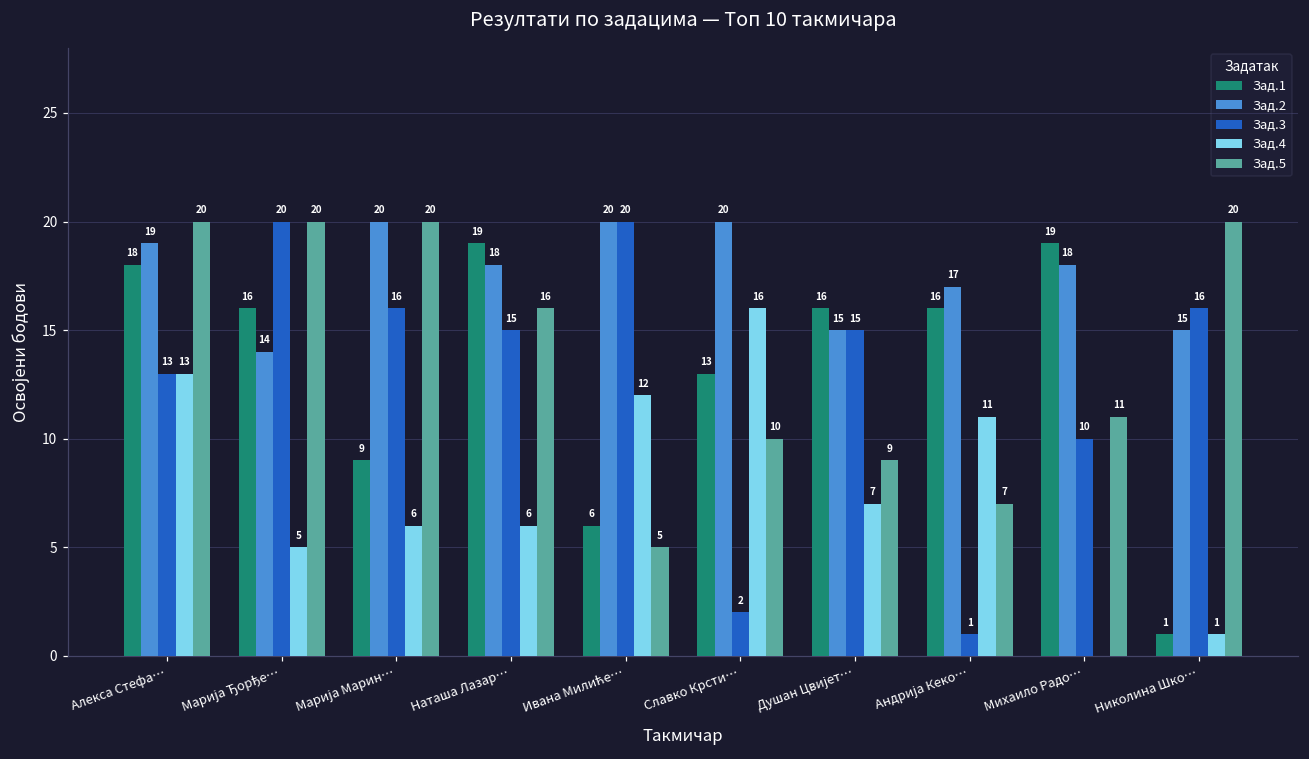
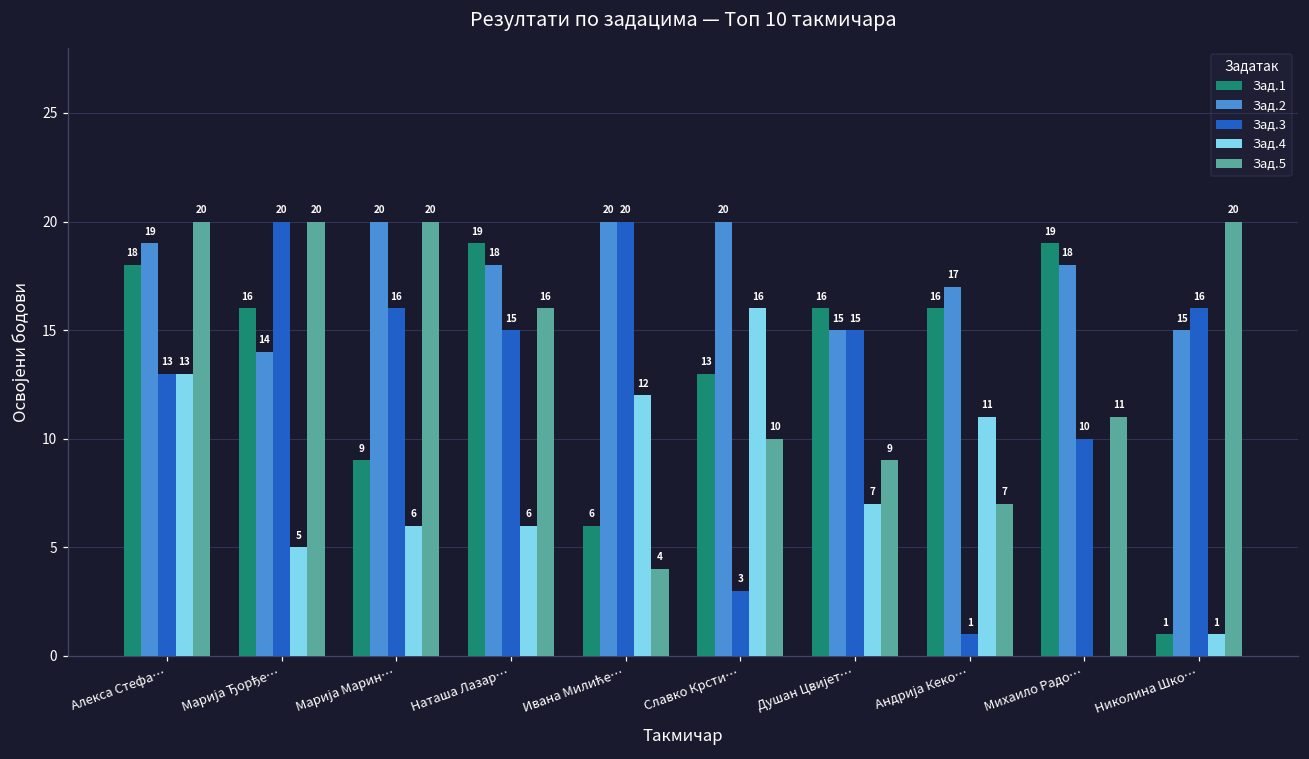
  {
    "Зад.1": {
      "Алекса Стефа…": 18,
      "Марија Ђорђе…": 16,
      "Марија Марин…": 9,
      "Наташа Лазар…": 19,
      "Ивана Милиће…": 6,
      "Славко Крсти…": 13,
      "Душан Цвијет…": 16,
      "Андрија Кеко…": 16,
      "Михаило Радо…": 19,
      "Николина Шко…": 1
    },
    "Зад.2": {
      "Алекса Стефа…": 19,
      "Марија Ђорђе…": 14,
      "Марија Марин…": 20,
      "Наташа Лазар…": 18,
      "Ивана Милиће…": 20,
      "Славко Крсти…": 20,
      "Душан Цвијет…": 15,
      "Андрија Кеко…": 17,
      "Михаило Радо…": 18,
      "Николина Шко…": 15
    },
    "Зад.3": {
      "Алекса Стефа…": 13,
      "Марија Ђорђе…": 20,
      "Марија Марин…": 16,
      "Наташа Лазар…": 15,
      "Ивана Милиће…": 20,
-     "Славко Крсти…": 2,
+     "Славко Крсти…": 3,
      "Душан Цвијет…": 15,
      "Андрија Кеко…": 1,
      "Михаило Радо…": 10,
      "Николина Шко…": 16
    },
    "Зад.4": {
      "Алекса Стефа…": 13,
      "Марија Ђорђе…": 5,
      "Марија Марин…": 6,
      "Наташа Лазар…": 6,
      "Ивана Милиће…": 12,
      "Славко Крсти…": 16,
      "Душан Цвијет…": 7,
      "Андрија Кеко…": 11,
      "Николина Шко…": 1
    },
    "Зад.5": {
      "Алекса Стефа…": 20,
      "Марија Ђорђе…": 20,
      "Марија Марин…": 20,
      "Наташа Лазар…": 16,
-     "Ивана Милиће…": 5,
+     "Ивана Милиће…": 4,
      "Славко Крсти…": 10,
      "Душан Цвијет…": 9,
      "Андрија Кеко…": 7,
      "Михаило Радо…": 11,
      "Николина Шко…": 20
    }
  }
